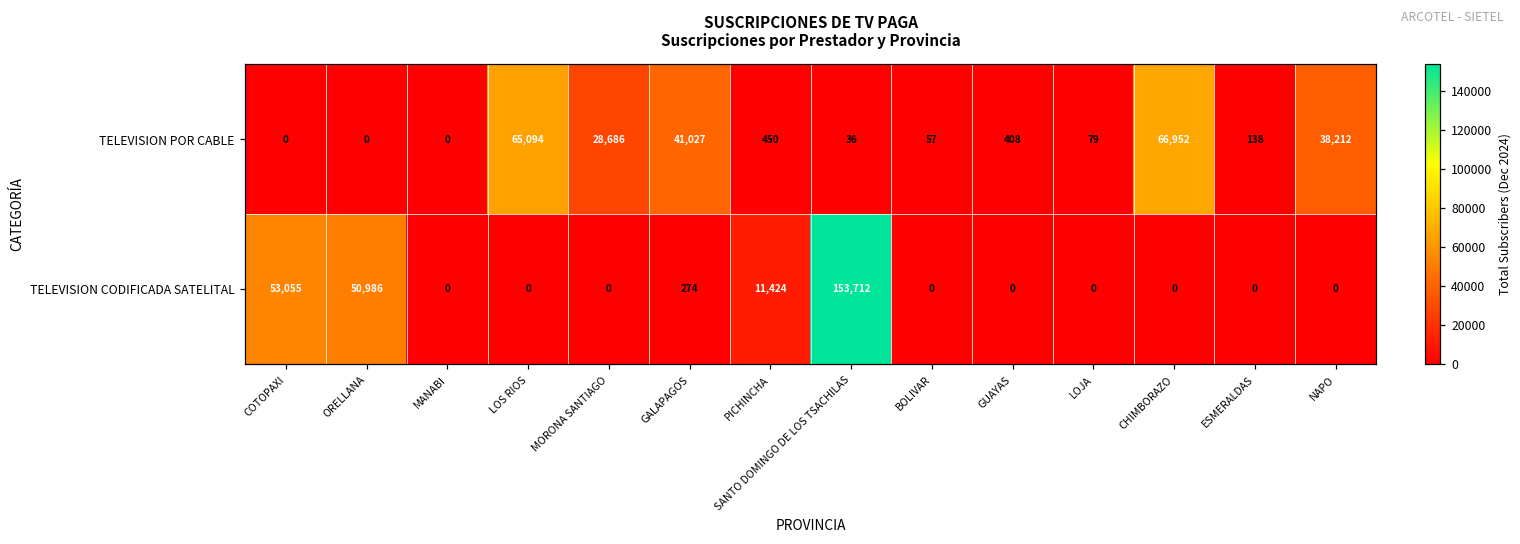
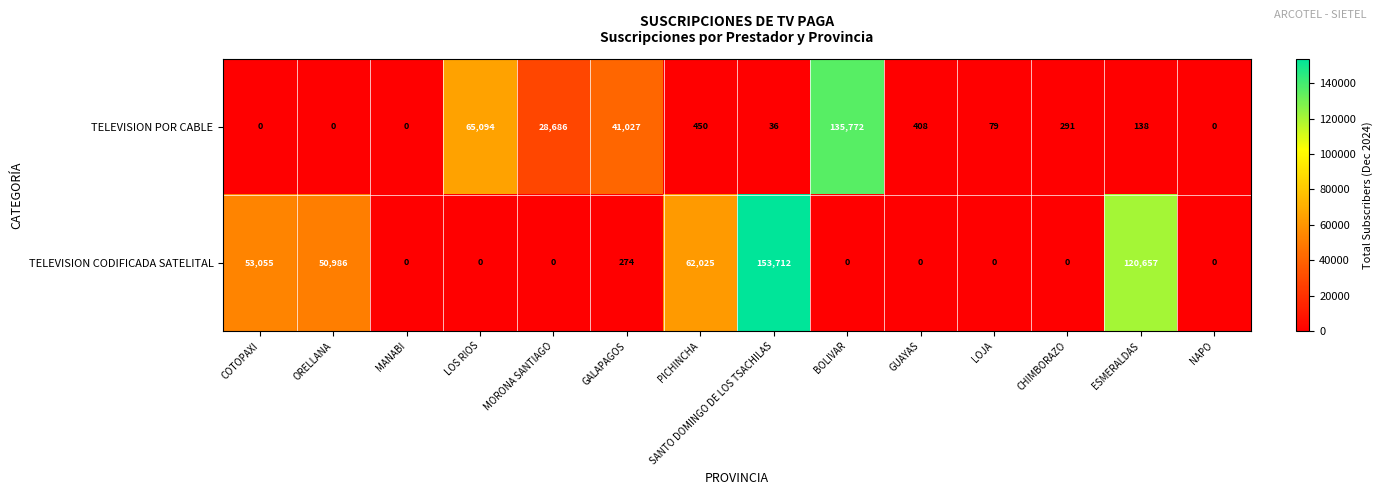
  {
    "TELEVISION POR CABLE": {
      "COTOPAXI": "0",
      "ORELLANA": "0",
      "MANABI": "0",
      "LOS RIOS": "65,094",
      "MORONA SANTIAGO": "28,686",
      "GALAPAGOS": "41,027",
      "PICHINCHA": "450",
      "SANTO DOMINGO DE LOS TSACHILAS": "36",
-     "BOLIVAR": "57",
+     "BOLIVAR": "135,772",
      "GUAYAS": "408",
      "LOJA": "79",
-     "CHIMBORAZO": "66,952",
+     "CHIMBORAZO": "291",
      "ESMERALDAS": "138",
-     "NAPO": "38,212"
+     "NAPO": "0"
    },
    "TELEVISION CODIFICADA SATELITAL": {
      "COTOPAXI": "53,055",
      "ORELLANA": "50,986",
      "MANABI": "0",
      "LOS RIOS": "0",
      "MORONA SANTIAGO": "0",
      "GALAPAGOS": "274",
-     "PICHINCHA": "11,424",
+     "PICHINCHA": "62,025",
      "SANTO DOMINGO DE LOS TSACHILAS": "153,712",
      "BOLIVAR": "0",
      "GUAYAS": "0",
      "LOJA": "0",
      "CHIMBORAZO": "0",
-     "ESMERALDAS": "0",
+     "ESMERALDAS": "120,657",
      "NAPO": "0"
    }
  }
